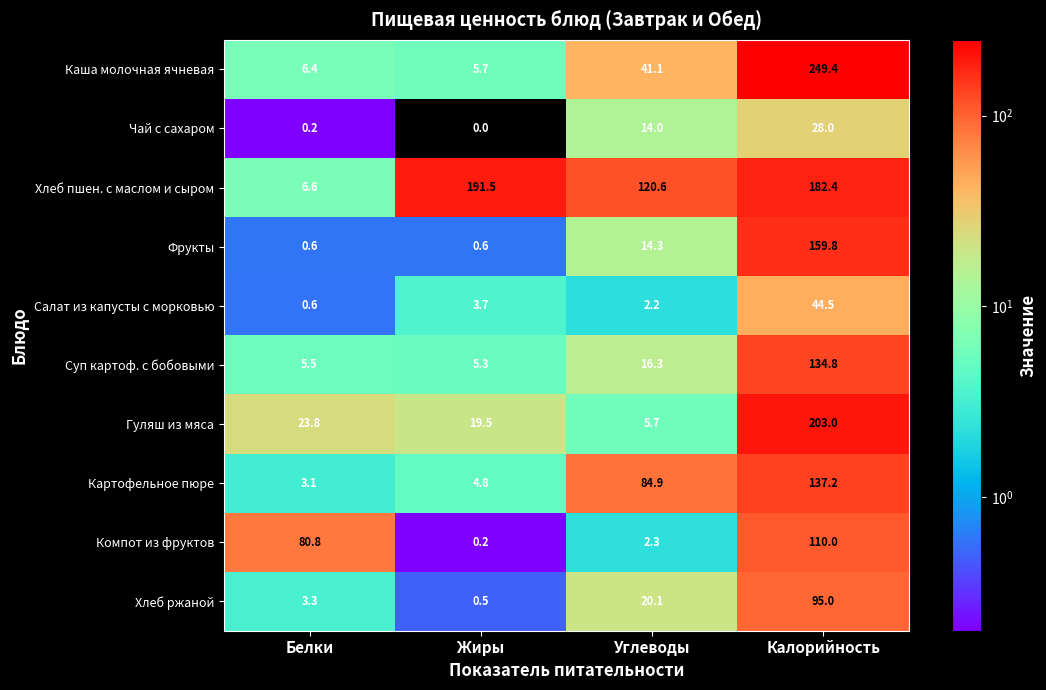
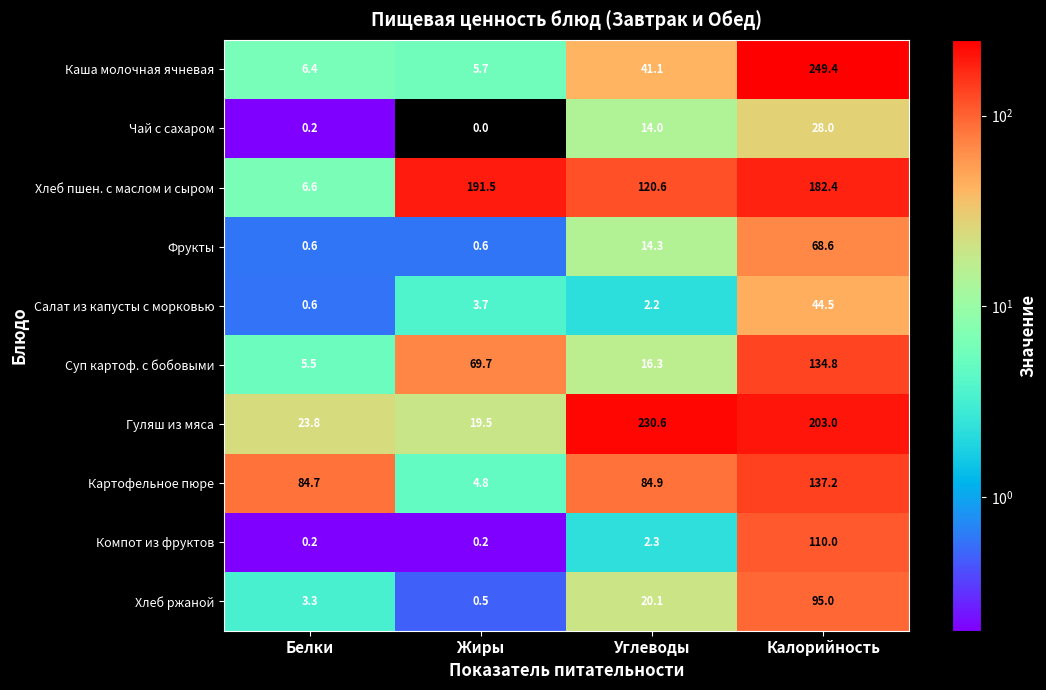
  {
    "Каша молочная ячневая": {
      "Белки": 6.4,
      "Жиры": 5.7,
      "Углеводы": 41.1,
      "Калорийность": 249.4
    },
    "Чай с сахаром": {
      "Белки": 0.2,
      "Жиры": 0.0,
      "Углеводы": 14.0,
      "Калорийность": 28.0
    },
    "Хлеб пшен. с маслом и сыром": {
      "Белки": 6.6,
      "Жиры": 191.5,
      "Углеводы": 120.6,
      "Калорийность": 182.4
    },
    "Фрукты": {
      "Белки": 0.6,
      "Жиры": 0.6,
      "Углеводы": 14.3,
-     "Калорийность": 159.8
+     "Калорийность": 68.6
    },
    "Салат из капусты с морковью": {
      "Белки": 0.6,
      "Жиры": 3.7,
      "Углеводы": 2.2,
      "Калорийность": 44.5
    },
    "Суп картоф. с бобовыми": {
      "Белки": 5.5,
-     "Жиры": 5.3,
+     "Жиры": 69.7,
      "Углеводы": 16.3,
      "Калорийность": 134.8
    },
    "Гуляш из мяса": {
      "Белки": 23.8,
      "Жиры": 19.5,
-     "Углеводы": 5.7,
+     "Углеводы": 230.6,
      "Калорийность": 203.0
    },
    "Картофельное пюре": {
-     "Белки": 3.1,
+     "Белки": 84.7,
      "Жиры": 4.8,
      "Углеводы": 84.9,
      "Калорийность": 137.2
    },
    "Компот из фруктов": {
-     "Белки": 80.8,
+     "Белки": 0.2,
      "Жиры": 0.2,
      "Углеводы": 2.3,
      "Калорийность": 110.0
    },
    "Хлеб ржаной": {
      "Белки": 3.3,
      "Жиры": 0.5,
      "Углеводы": 20.1,
      "Калорийность": 95.0
    }
  }
